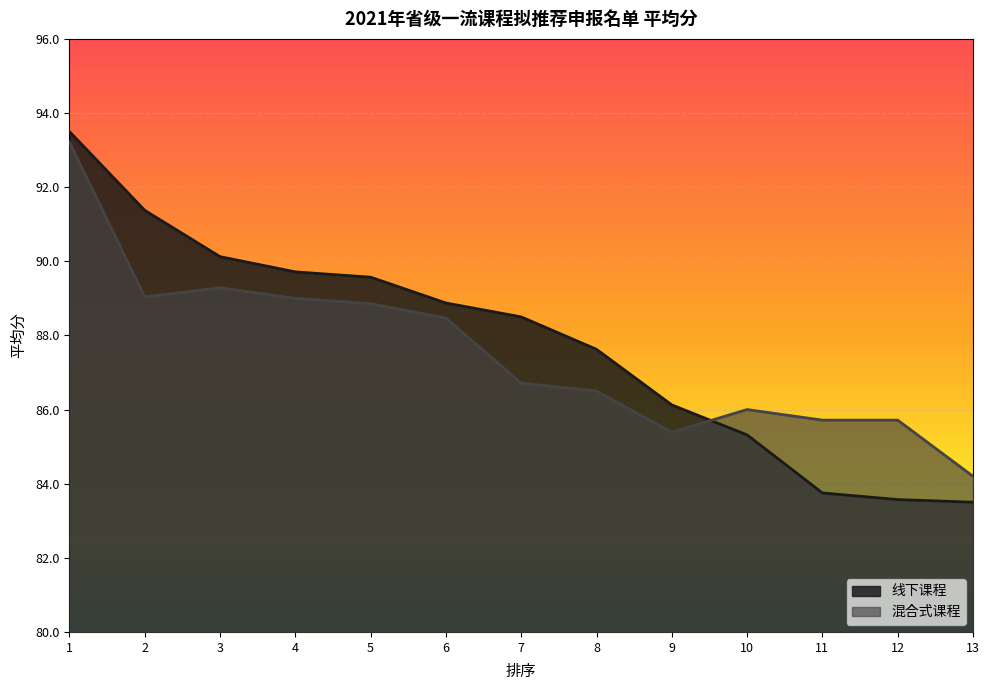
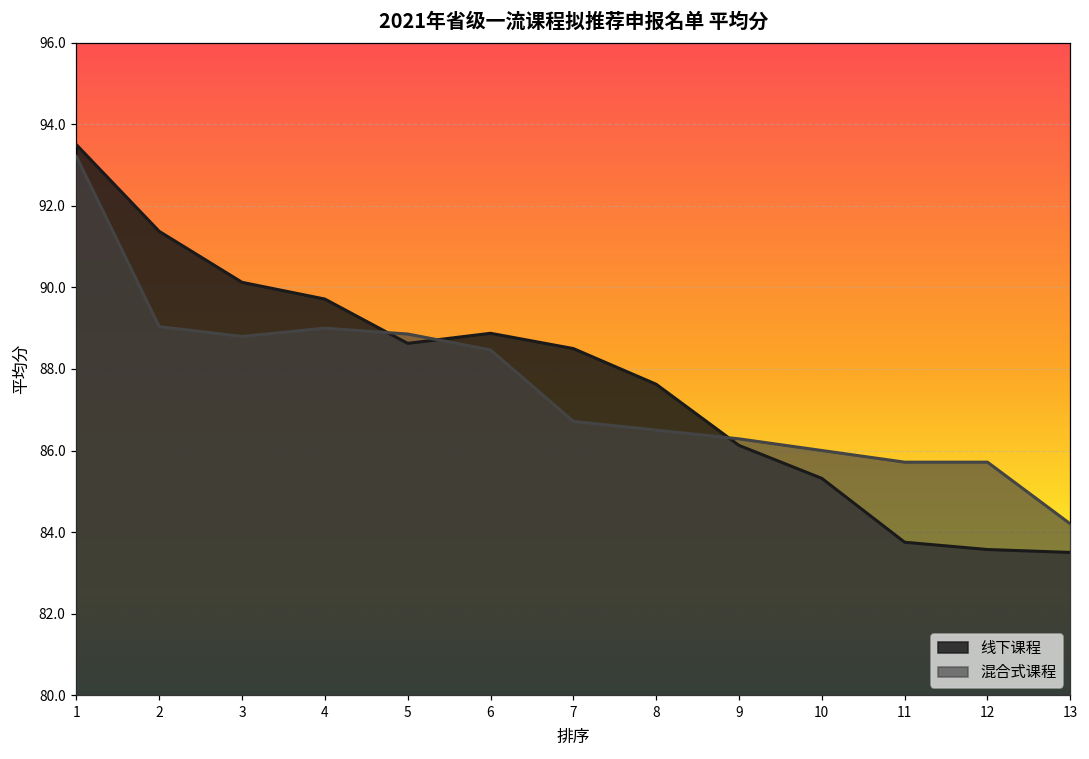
  {
    "线下课程": {
      "1": 93.5,
      "2": 91.4,
      "3": 90.1,
      "4": 89.7,
-     "5": 89.6,
+     "5": 88.6,
      "6": 88.9,
      "7": 88.5,
      "8": 87.6,
      "9": 86.1,
      "10": 85.3,
      "11": 83.8,
      "12": 83.6,
      "13": 83.5
    },
    "混合式课程": {
      "1": 93.2,
      "2": 89.0,
-     "3": 89.3,
+     "3": 88.8,
      "4": 89.0,
      "5": 88.9,
      "6": 88.5,
      "7": 86.7,
      "8": 86.5,
-     "9": 85.4,
+     "9": 86.3,
      "10": 86.0,
      "11": 85.7,
      "12": 85.7,
      "13": 84.2
    }
  }
